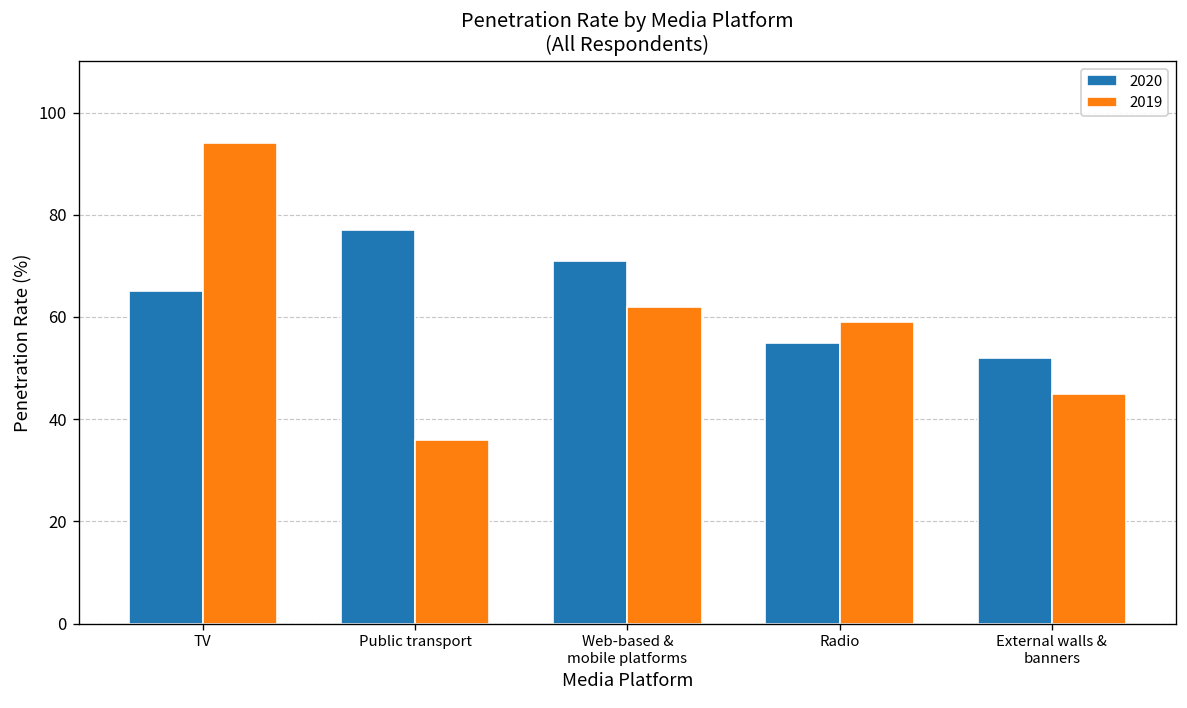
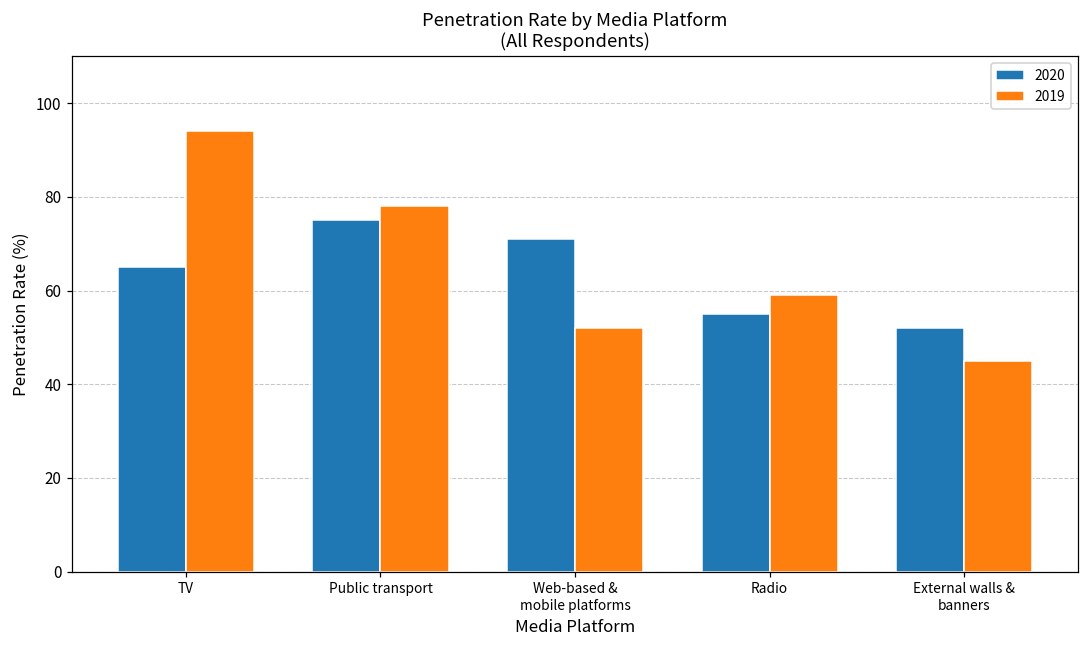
  {
    "2020": {
      "TV": 65,
-     "Public transport": 77,
+     "Public transport": 75,
      "Web-based & mobile platforms": 71,
      "Radio": 55,
      "External walls & banners": 52
    },
    "2019": {
      "TV": 94,
-     "Public transport": 36,
-     "Web-based & mobile platforms": 62,
+     "Public transport": 78,
+     "Web-based & mobile platforms": 52,
      "Radio": 59,
      "External walls & banners": 45
    }
  }
